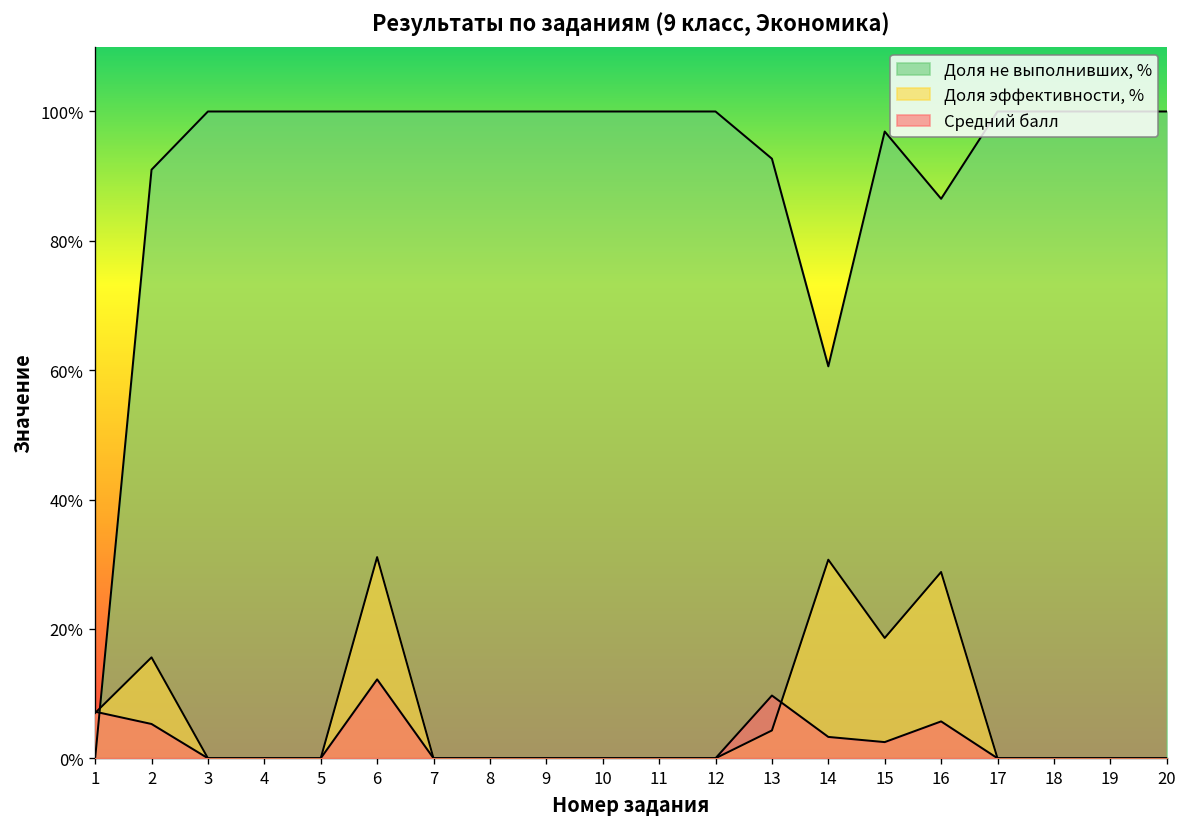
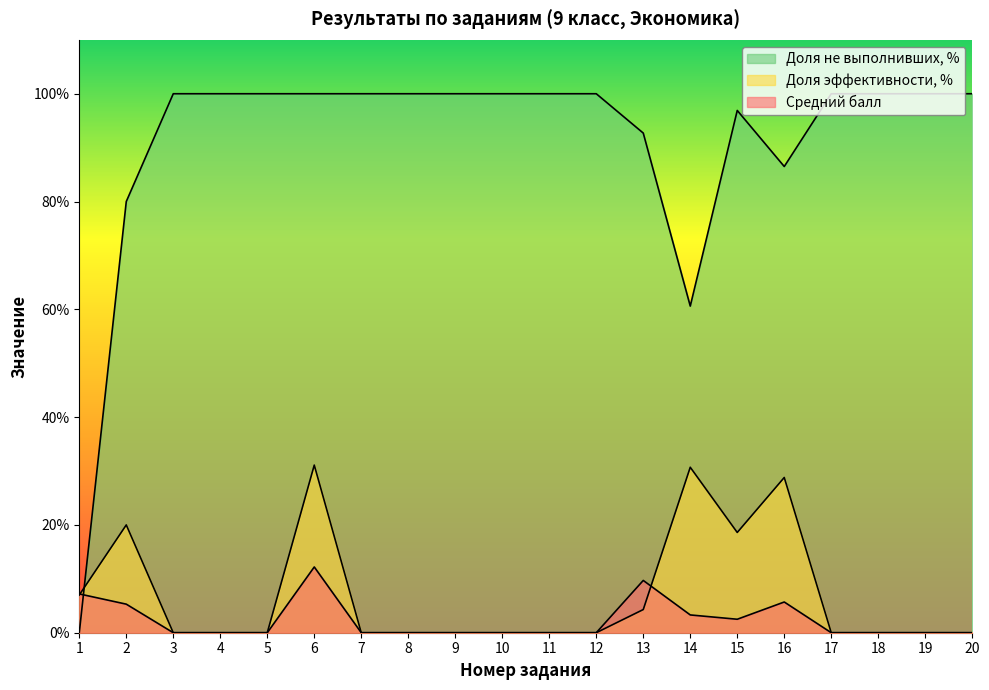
  {
    "Доля не выполнивших, %": {
      "1": "0%",
-     "2": "91%",
+     "2": "80%",
      "3": "100%",
      "4": "100%",
      "5": "100%",
      "6": "100%",
      "7": "100%",
      "8": "100%",
      "9": "100%",
      "10": "100%",
      "11": "100%",
      "12": "100%",
      "13": "93%",
      "14": "61%",
      "15": "97%",
      "16": "87%",
      "20": "100%"
    },
    "Доля эффективности, %": {
-     "2": "16%",
+     "2": "20%",
      "6": "31%",
      "13": "4%",
      "14": "31%",
      "15": "19%",
      "16": "29%"
    },
    "Средний балл": {
      "2": "5%",
      "6": "12%",
      "13": "10%",
      "14": "3%",
      "15": "3%",
      "16": "6%"
    }
  }
